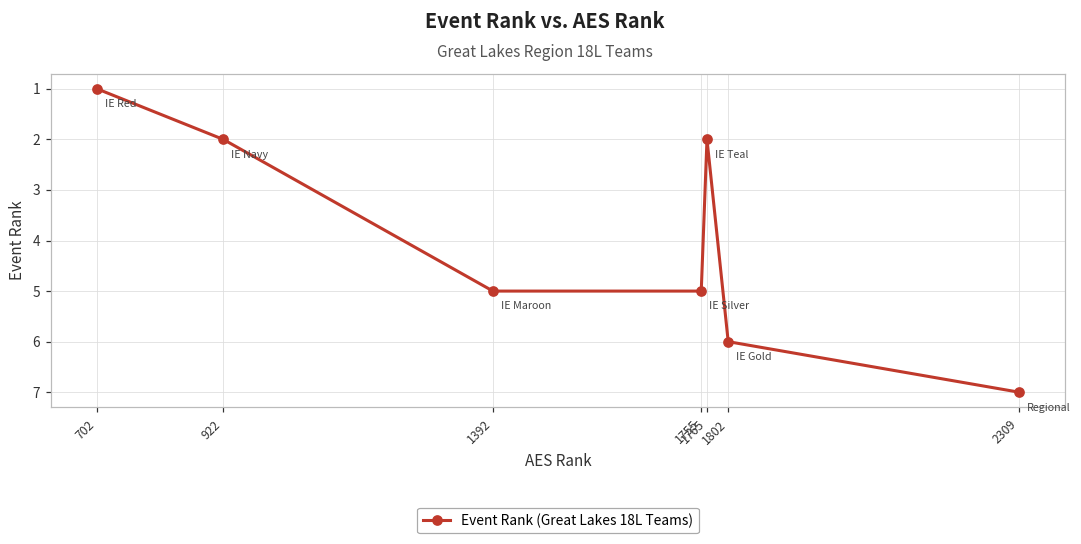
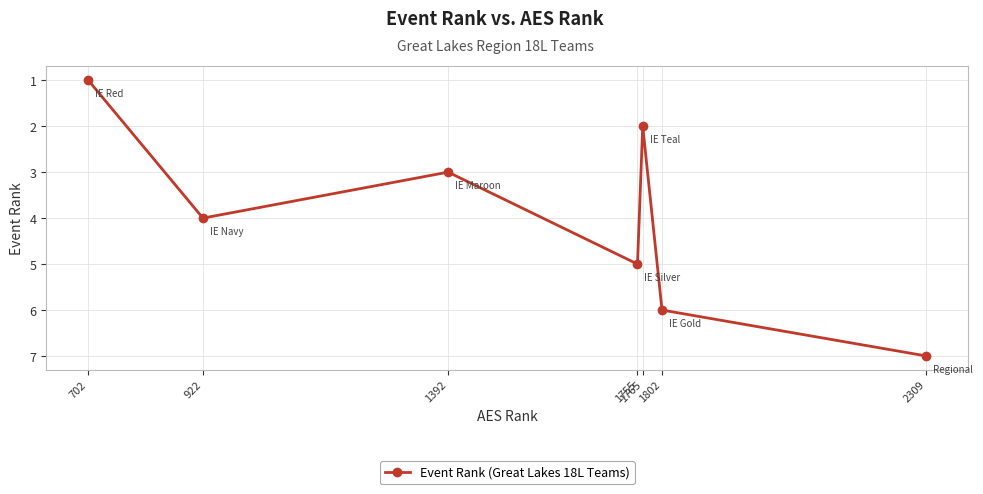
  {
    "702": 1,
-   "922": 2,
-   "1392": 5,
+   "922": 4,
+   "1392": 3,
    "1755": 5,
    "1765": 2,
    "1802": 6,
    "2309": 7
  }
